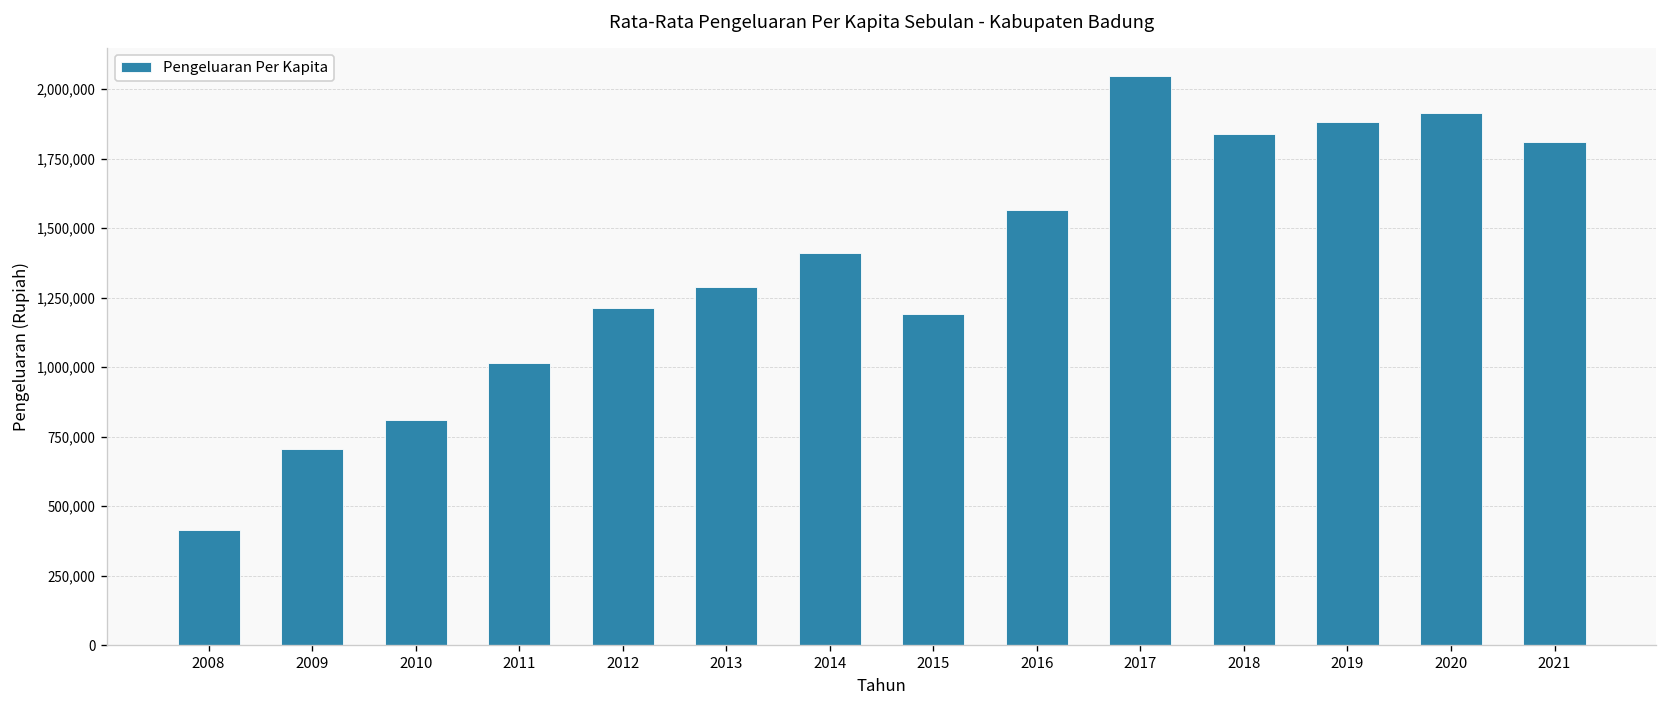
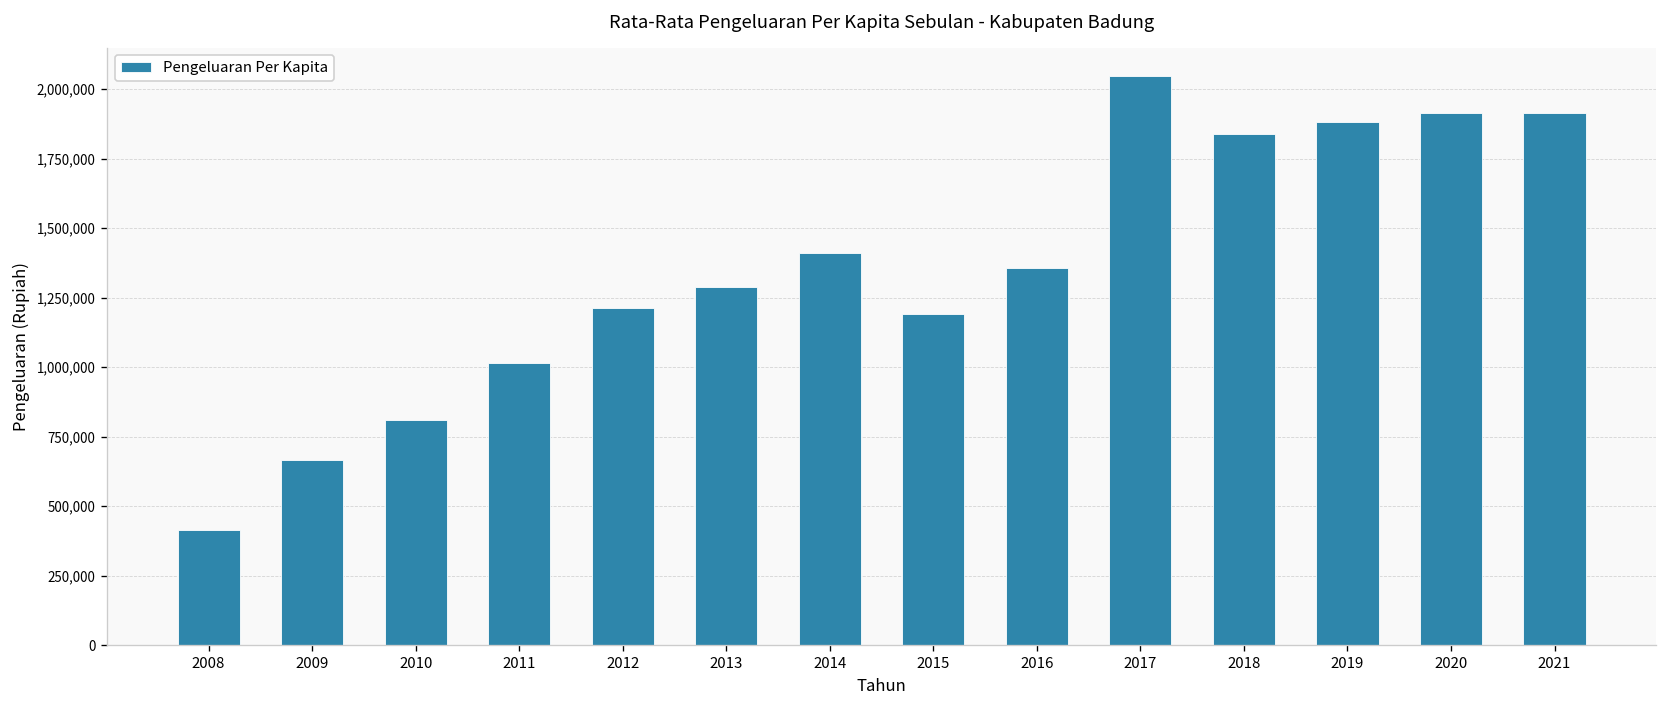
  {
    "2008": "410,000",
-   "2009": "710,000",
+   "2009": "660,000",
    "2010": "810,000",
    "2011": "1,020,000",
    "2012": "1,210,000",
    "2013": "1,290,000",
    "2014": "1,410,000",
    "2015": "1,190,000",
-   "2016": "1,560,000",
+   "2016": "1,360,000",
    "2017": "2,050,000",
    "2018": "1,840,000",
    "2019": "1,880,000",
    "2020": "1,910,000",
-   "2021": "1,810,000"
+   "2021": "1,920,000"
  }
